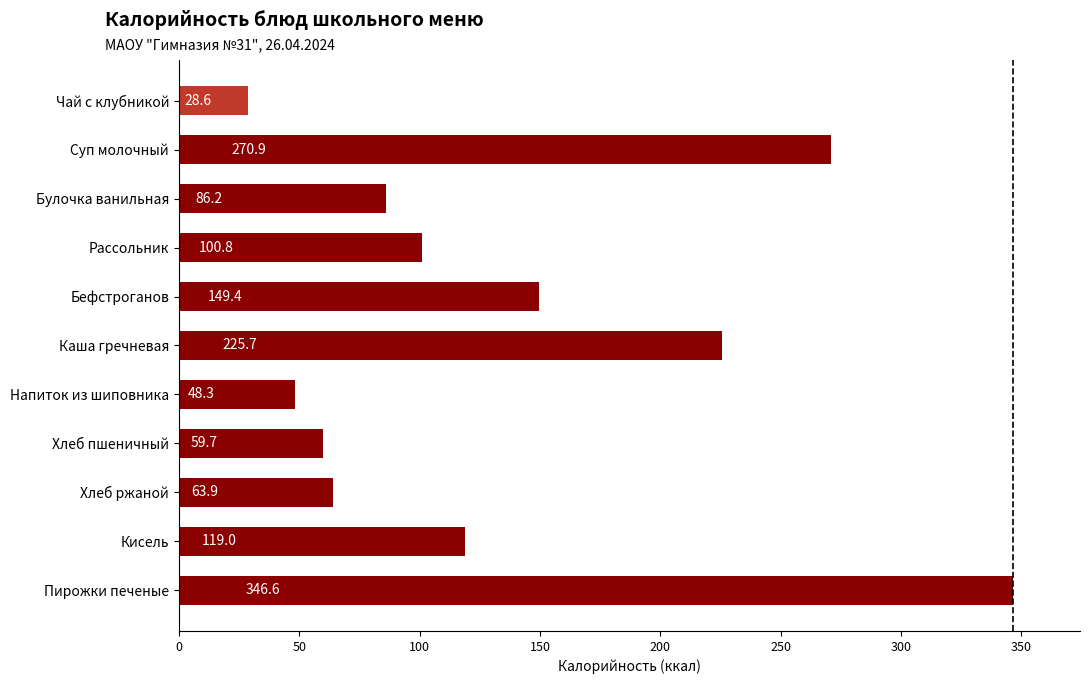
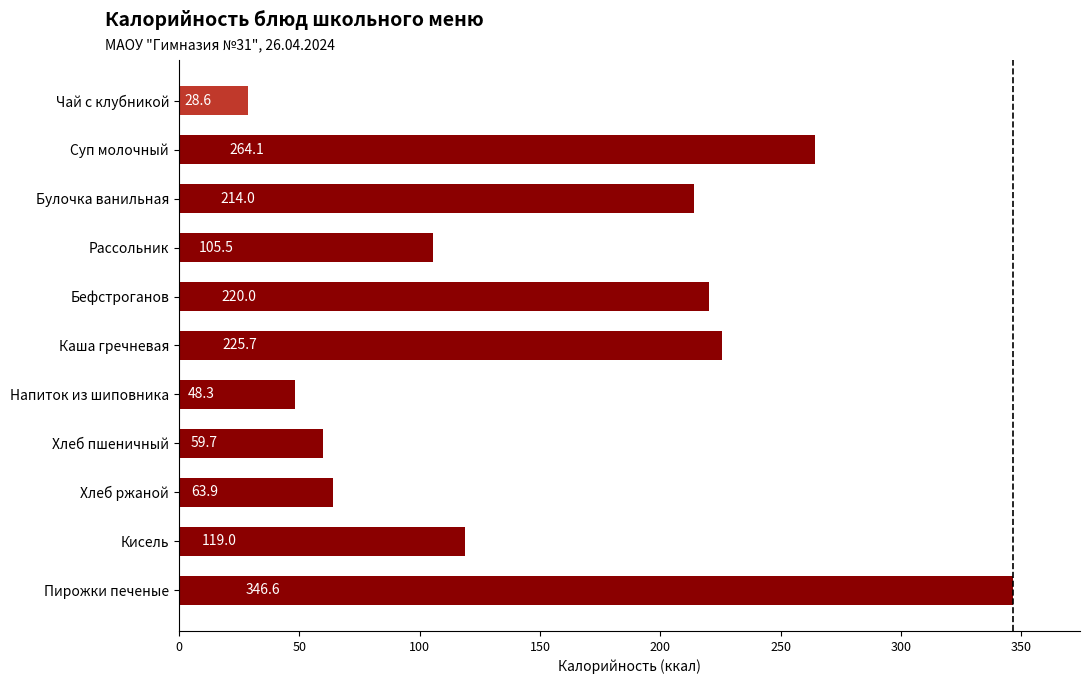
  {
    "Чай с клубникой": 28.6,
-   "Суп молочный": 270.9,
-   "Булочка ванильная": 86.2,
-   "Рассольник": 100.8,
-   "Бефстроганов": 149.4,
+   "Суп молочный": 264.1,
+   "Булочка ванильная": 214.0,
+   "Рассольник": 105.5,
+   "Бефстроганов": 220.0,
    "Каша гречневая": 225.7,
    "Напиток из шиповника": 48.3,
    "Хлеб пшеничный": 59.7,
    "Хлеб ржаной": 63.9,
    "Кисель": 119.0,
    "Пирожки печеные": 346.6
  }
